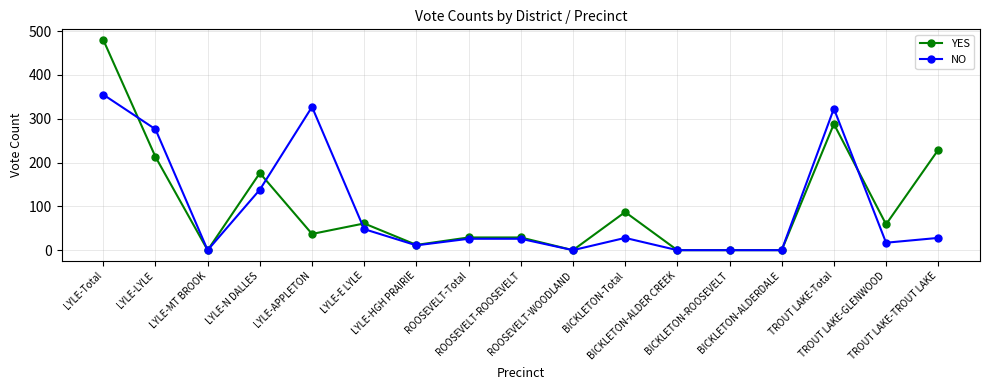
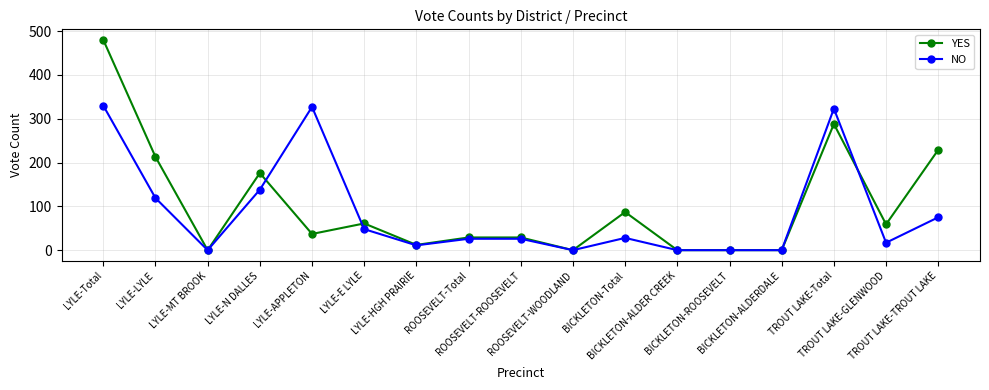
  {
    "YES": {
      "LYLE-Total": 480,
      "LYLE-LYLE": 210,
      "LYLE-N DALLES": 180,
      "LYLE-APPLETON": 40,
      "LYLE-E LYLE": 60,
      "BICKLETON-Total": 90,
      "TROUT LAKE-Total": 290,
      "TROUT LAKE-GLENWOOD": 60,
      "TROUT LAKE-TROUT LAKE": 230
    },
    "NO": {
-     "LYLE-Total": 360,
-     "LYLE-LYLE": 280,
+     "LYLE-Total": 330,
+     "LYLE-LYLE": 120,
      "LYLE-N DALLES": 140,
      "LYLE-APPLETON": 330,
      "LYLE-E LYLE": 50,
      "BICKLETON-Total": 30,
      "TROUT LAKE-Total": 320,
      "TROUT LAKE-GLENWOOD": 20,
-     "TROUT LAKE-TROUT LAKE": 30
+     "TROUT LAKE-TROUT LAKE": 80
    }
  }
